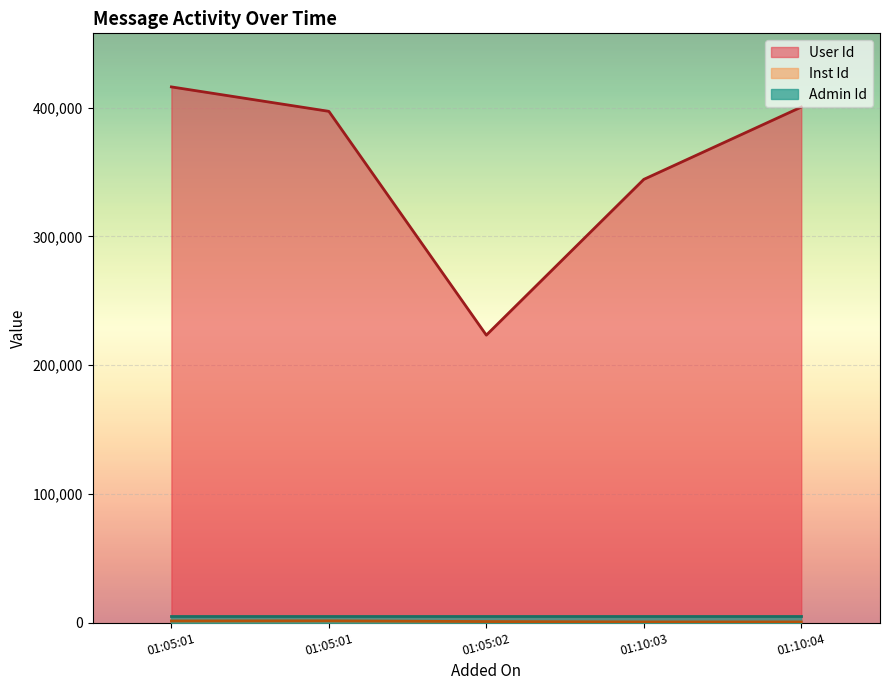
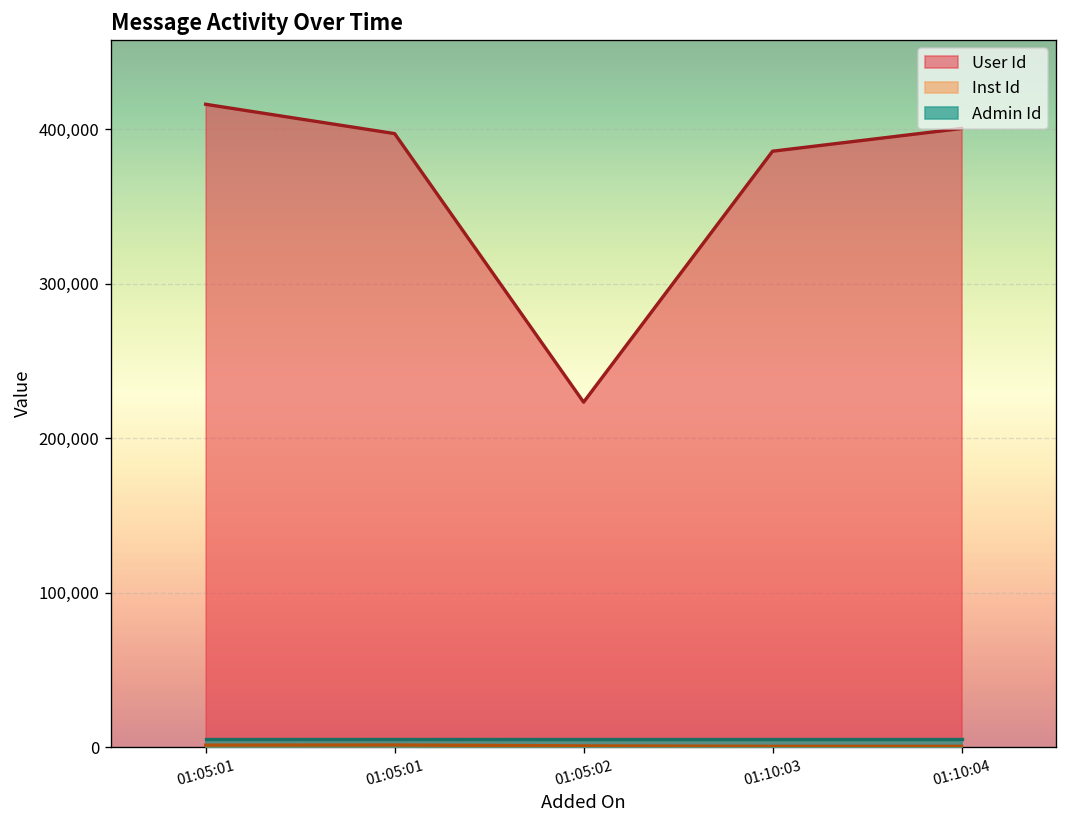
  {
    "User Id": {
      "01:05:02": "223,000",
-     "01:10:03": "344,000"
+     "01:10:03": "386,000"
    },
    "Inst Id": {
      "01:05:02": "1,000",
      "01:10:03": "0",
      "01:10:04": "0"
    },
    "Admin Id": {
      "01:05:02": "5,000",
      "01:10:03": "5,000",
      "01:10:04": "5,000"
    }
  }
